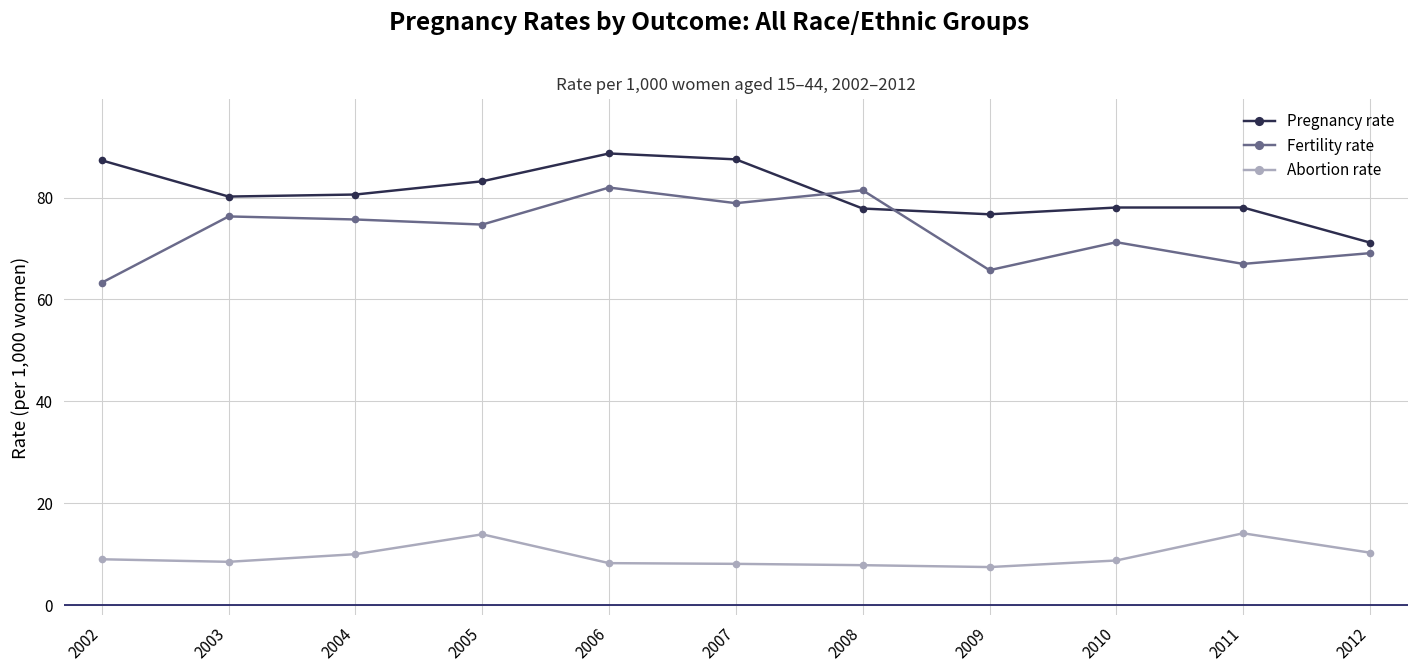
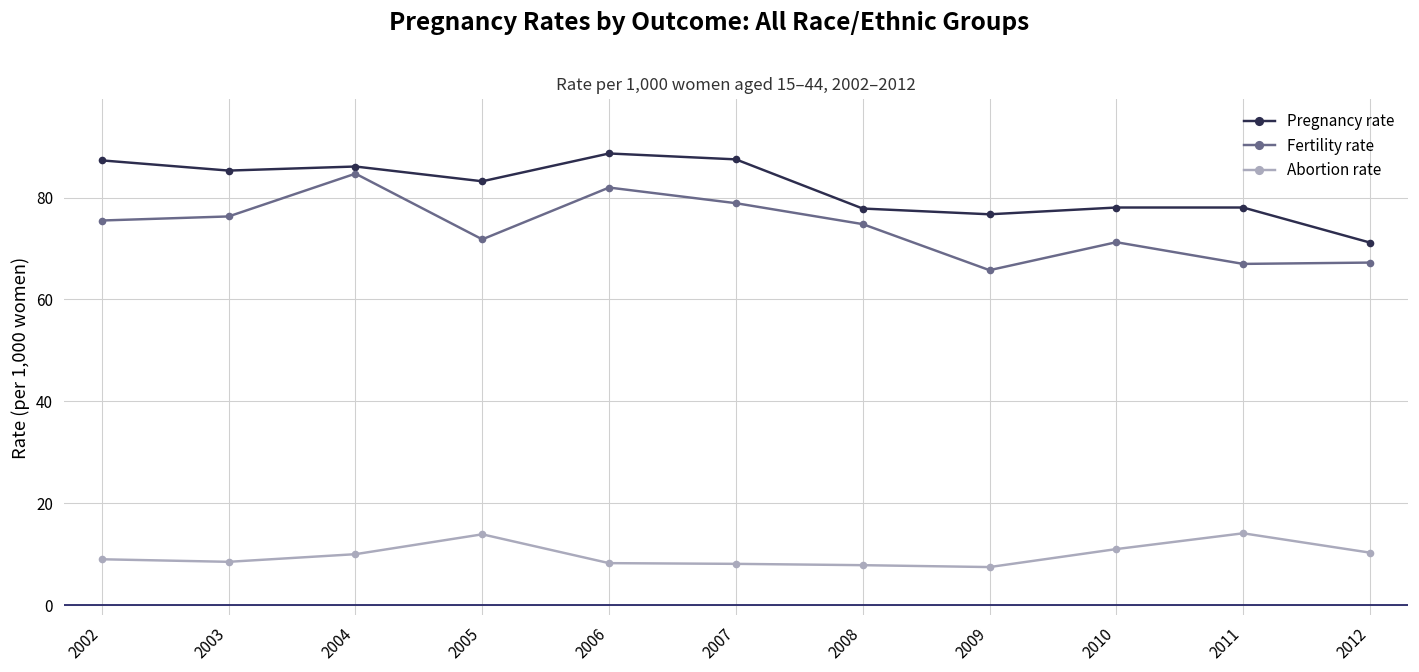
  {
    "Pregnancy rate": {
      "2002": 87,
-     "2003": 80,
-     "2004": 81,
+     "2003": 85,
+     "2004": 86,
      "2005": 83,
      "2006": 89,
      "2007": 88,
      "2008": 78,
      "2009": 77,
      "2010": 78,
      "2011": 78,
      "2012": 71
    },
    "Fertility rate": {
-     "2002": 63,
+     "2002": 76,
      "2003": 76,
-     "2004": 76,
-     "2005": 75,
+     "2004": 85,
+     "2005": 72,
      "2006": 82,
      "2007": 79,
-     "2008": 81,
+     "2008": 75,
      "2009": 66,
      "2010": 71,
      "2011": 67,
-     "2012": 69
+     "2012": 67
    },
    "Abortion rate": {
      "2002": 9,
      "2003": 9,
      "2004": 10,
      "2005": 14,
      "2006": 8,
      "2007": 8,
      "2008": 8,
      "2009": 7,
-     "2010": 9,
+     "2010": 11,
      "2011": 14,
      "2012": 10
    }
  }
